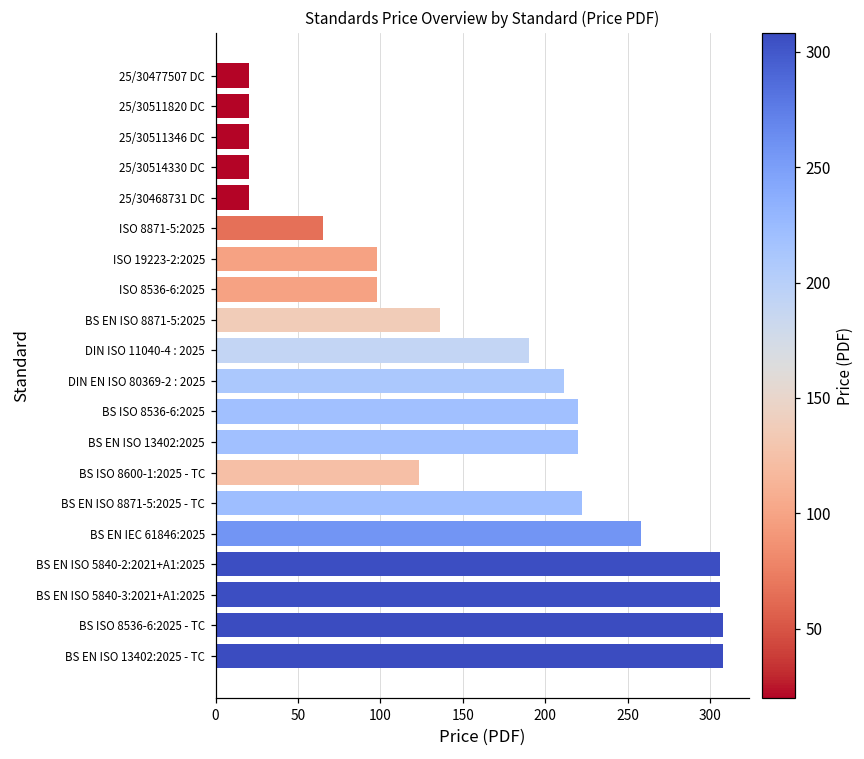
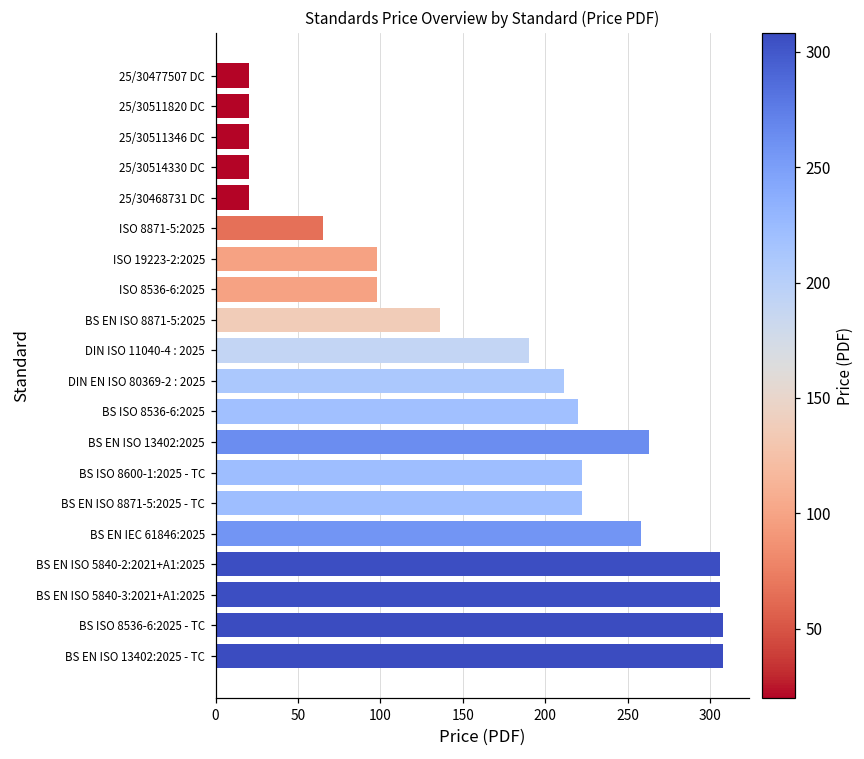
  {
    "25/30477507 DC": 20,
    "25/30511820 DC": 20,
    "25/30511346 DC": 20,
    "25/30514330 DC": 20,
    "25/30468731 DC": 20,
    "ISO 8871-5:2025": 65,
    "ISO 19223-2:2025": 98,
    "ISO 8536-6:2025": 98,
    "BS EN ISO 8871-5:2025": 136,
    "DIN ISO 11040-4 : 2025": 190,
    "DIN EN ISO 80369-2 : 2025": 211,
    "BS ISO 8536-6:2025": 220,
-   "BS EN ISO 13402:2025": 220,
-   "BS ISO 8600-1:2025 - TC": 123,
+   "BS EN ISO 13402:2025": 263,
+   "BS ISO 8600-1:2025 - TC": 222,
    "BS EN ISO 8871-5:2025 - TC": 222,
    "BS EN IEC 61846:2025": 258,
    "BS EN ISO 5840-2:2021+A1:2025": 306,
    "BS EN ISO 5840-3:2021+A1:2025": 306,
    "BS ISO 8536-6:2025 - TC": 308,
    "BS EN ISO 13402:2025 - TC": 308
  }
